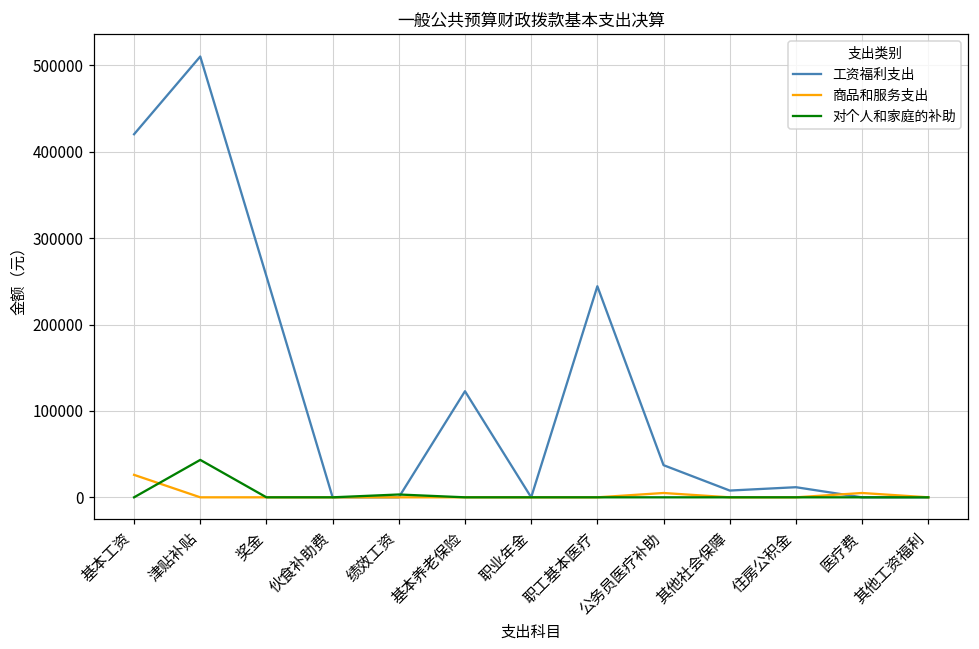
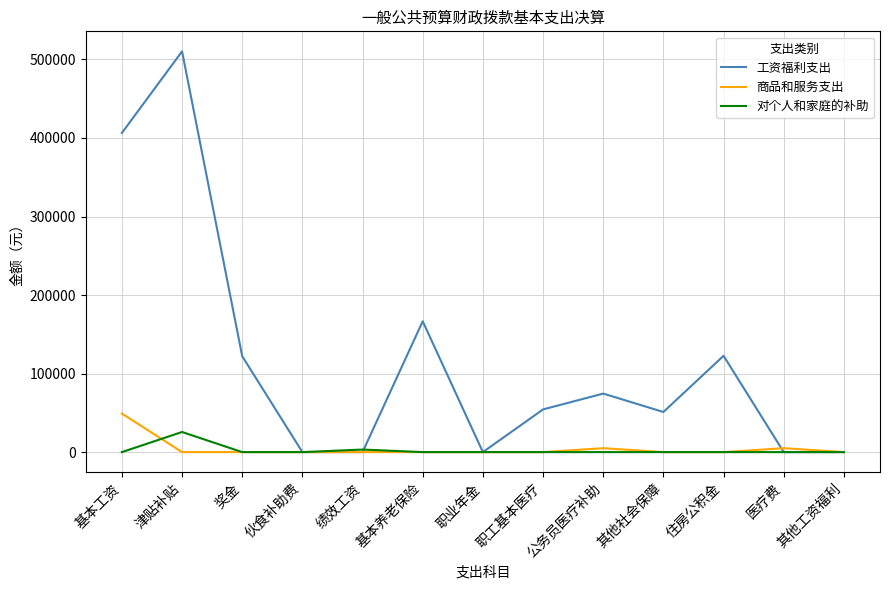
  {
    "工资福利支出": {
-     "基本工资": 420000,
+     "基本工资": 410000,
      "津贴补贴": 510000,
-     "奖金": 260000,
-     "基本养老保险": 120000,
-     "职工基本医疗": 240000,
-     "公务员医疗补助": 40000,
-     "其他社会保障": 10000,
-     "住房公积金": 10000
+     "奖金": 120000,
+     "基本养老保险": 170000,
+     "职工基本医疗": 50000,
+     "公务员医疗补助": 70000,
+     "其他社会保障": 50000,
+     "住房公积金": 120000
    },
    "商品和服务支出": {
-     "基本工资": 30000,
+     "基本工资": 50000,
      "津贴补贴": 0,
      "公务员医疗补助": 10000,
      "医疗费": 10000
    },
    "对个人和家庭的补助": {
      "基本工资": 0,
-     "津贴补贴": 40000,
+     "津贴补贴": 30000,
      "绩效工资": 0,
      "公务员医疗补助": 0
    }
  }
